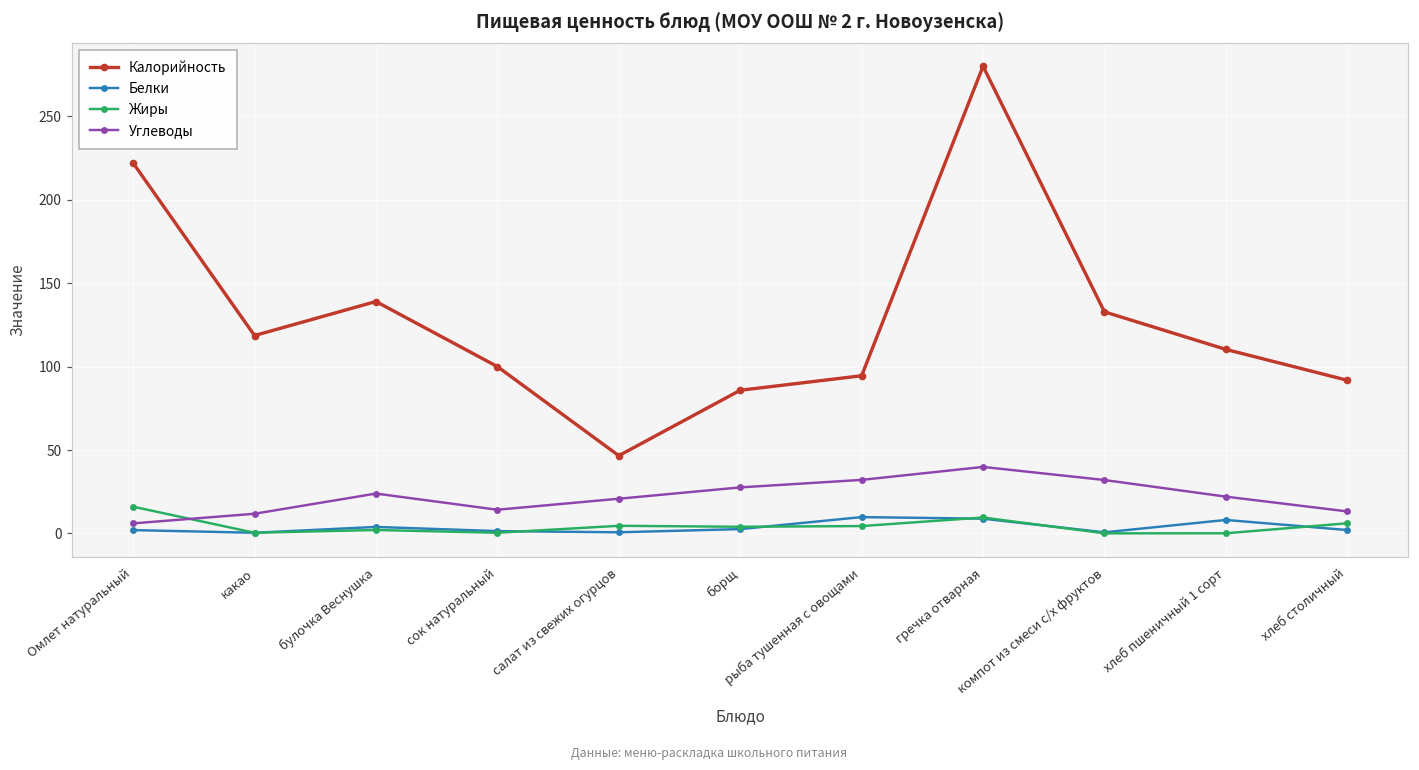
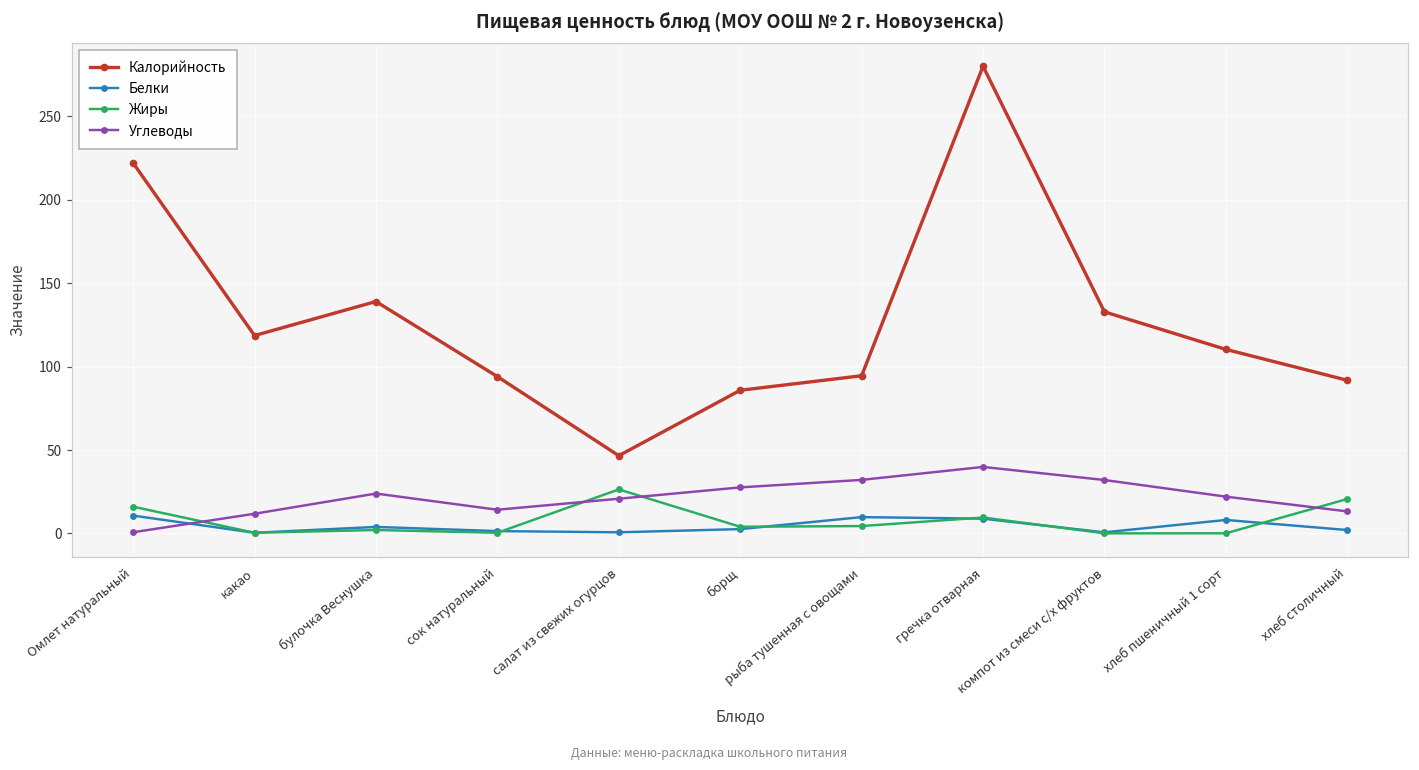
  {
    "Калорийность": {
      "Омлет натуральный": 222,
      "какао": 119,
      "булочка Веснушка": 139,
-     "сок натуральный": 100,
+     "сок натуральный": 94,
      "салат из свежих огурцов": 47,
      "борщ": 86,
      "рыба тушенная с овощами": 95,
      "гречка отварная": 280,
      "компот из смеси с/х фруктов": 133,
      "хлеб пшеничный 1 сорт": 110,
      "хлеб столичный": 92
    },
    "Белки": {
-     "Омлет натуральный": 2,
+     "Омлет натуральный": 11,
      "булочка Веснушка": 4,
      "салат из свежих огурцов": 1,
      "рыба тушенная с овощами": 10,
      "хлеб пшеничный 1 сорт": 8,
      "хлеб столичный": 2
    },
    "Жиры": {
      "Омлет натуральный": 16,
      "булочка Веснушка": 2,
-     "салат из свежих огурцов": 5,
+     "салат из свежих огурцов": 26,
      "рыба тушенная с овощами": 4,
      "хлеб пшеничный 1 сорт": 0,
-     "хлеб столичный": 6
+     "хлеб столичный": 21
    },
    "Углеводы": {
-     "Омлет натуральный": 6,
+     "Омлет натуральный": 1,
      "какао": 12,
      "булочка Веснушка": 24,
      "сок натуральный": 14,
      "салат из свежих огурцов": 21,
      "борщ": 28,
      "рыба тушенная с овощами": 32,
      "гречка отварная": 40,
      "компот из смеси с/х фруктов": 32,
      "хлеб пшеничный 1 сорт": 22,
      "хлеб столичный": 13
    }
  }
